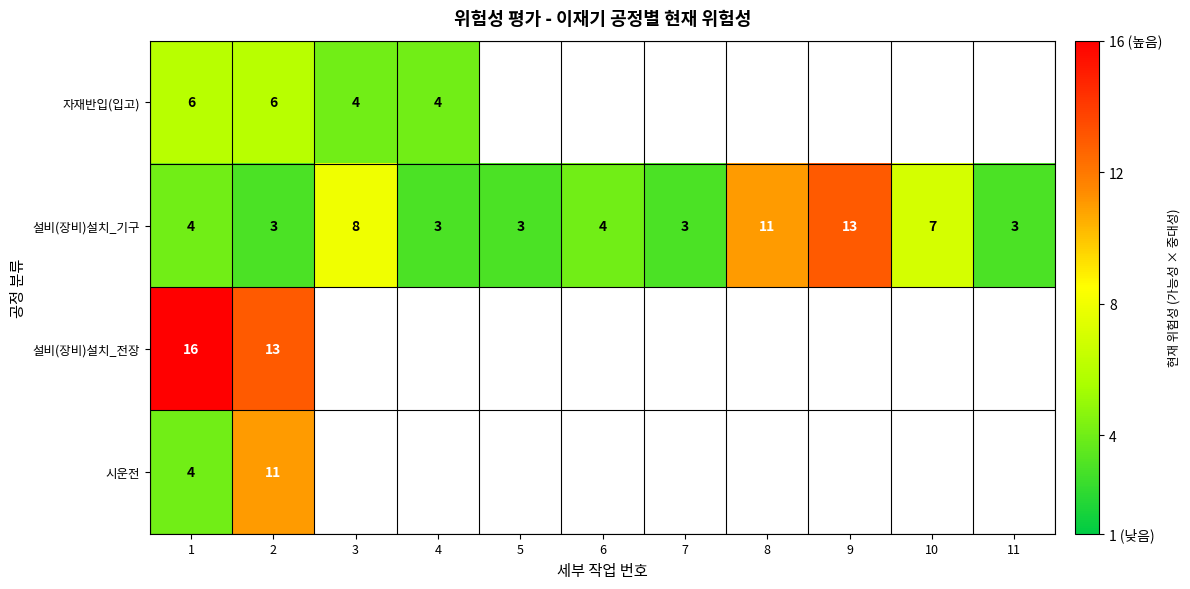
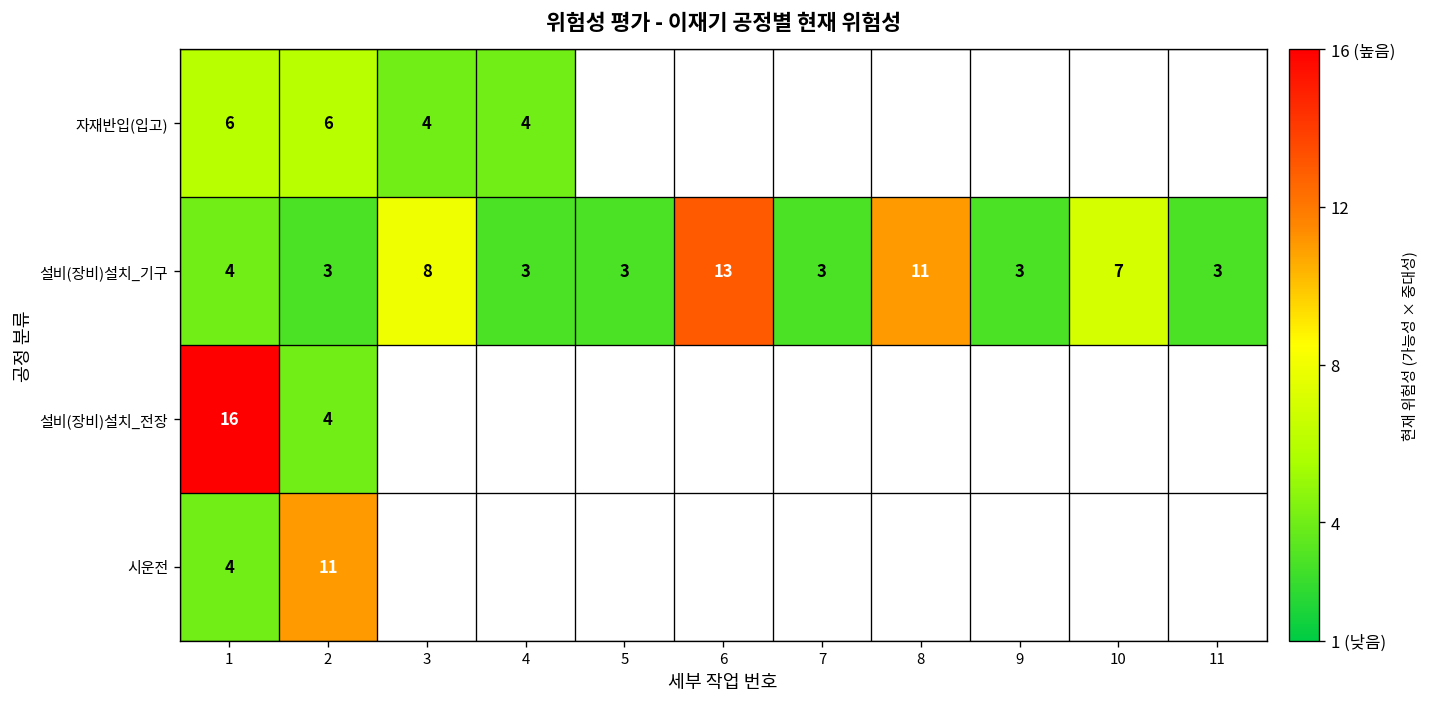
  {
    "자재반입(입고)": {
      "1": 6,
      "2": 6,
      "3": 4,
      "4": 4
    },
    "설비(장비)설치_기구": {
      "1": 4,
      "2": 3,
      "3": 8,
      "4": 3,
      "5": 3,
-     "6": 4,
+     "6": 13,
      "7": 3,
      "8": 11,
-     "9": 13,
+     "9": 3,
      "10": 7,
      "11": 3
    },
    "설비(장비)설치_전장": {
      "1": 16,
-     "2": 13
+     "2": 4
    },
    "시운전": {
      "1": 4,
      "2": 11
    }
  }
